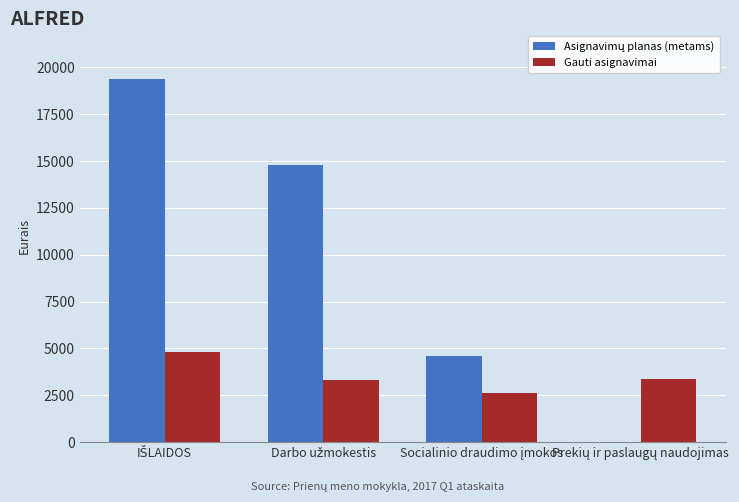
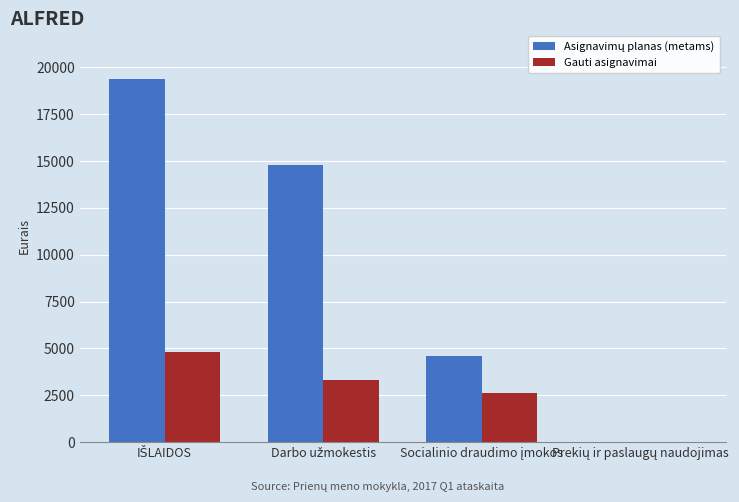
  {
    "Asignavimų planas (metams)": {
      "IŠLAIDOS": 19400,
      "Darbo užmokestis": 14800,
      "Socialinio draudimo įmokos": 4600,
      "Prekių ir paslaugų naudojimas": 0
    },
    "Gauti asignavimai": {
      "IŠLAIDOS": 4800,
      "Darbo užmokestis": 3300,
      "Socialinio draudimo įmokos": 2600,
-     "Prekių ir paslaugų naudojimas": 3400
+     "Prekių ir paslaugų naudojimas": 0
    }
  }
